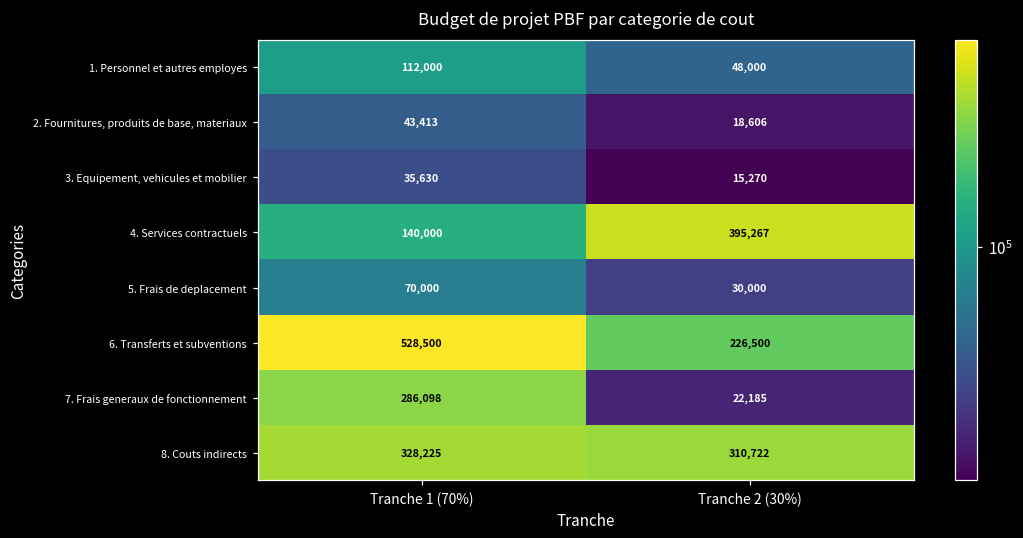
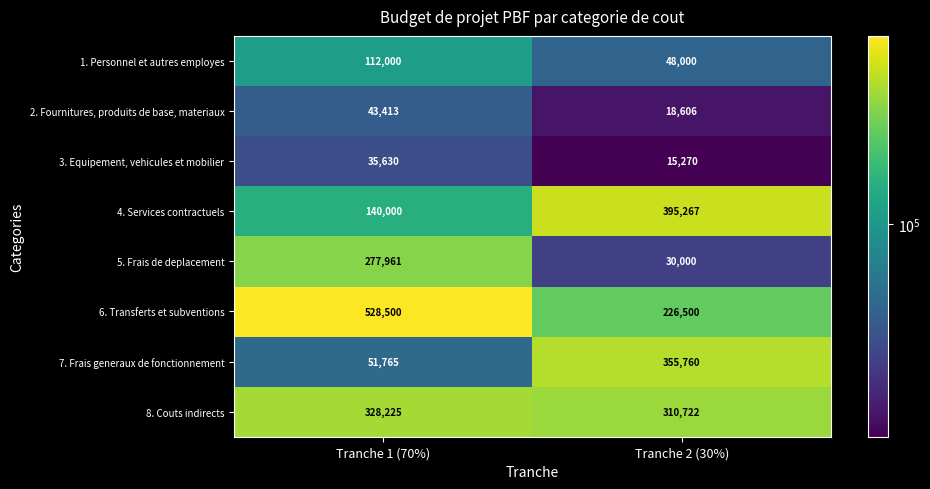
  {
    "1. Personnel et autres employes": {
      "Tranche 1 (70%)": "112,000",
      "Tranche 2 (30%)": "48,000"
    },
    "2. Fournitures, produits de base, materiaux": {
      "Tranche 1 (70%)": "43,413",
      "Tranche 2 (30%)": "18,606"
    },
    "3. Equipement, vehicules et mobilier": {
      "Tranche 1 (70%)": "35,630",
      "Tranche 2 (30%)": "15,270"
    },
    "4. Services contractuels": {
      "Tranche 1 (70%)": "140,000",
      "Tranche 2 (30%)": "395,267"
    },
    "5. Frais de deplacement": {
-     "Tranche 1 (70%)": "70,000",
+     "Tranche 1 (70%)": "277,961",
      "Tranche 2 (30%)": "30,000"
    },
    "6. Transferts et subventions": {
      "Tranche 1 (70%)": "528,500",
      "Tranche 2 (30%)": "226,500"
    },
    "7. Frais generaux de fonctionnement": {
-     "Tranche 1 (70%)": "286,098",
-     "Tranche 2 (30%)": "22,185"
+     "Tranche 1 (70%)": "51,765",
+     "Tranche 2 (30%)": "355,760"
    },
    "8. Couts indirects": {
      "Tranche 1 (70%)": "328,225",
      "Tranche 2 (30%)": "310,722"
    }
  }
